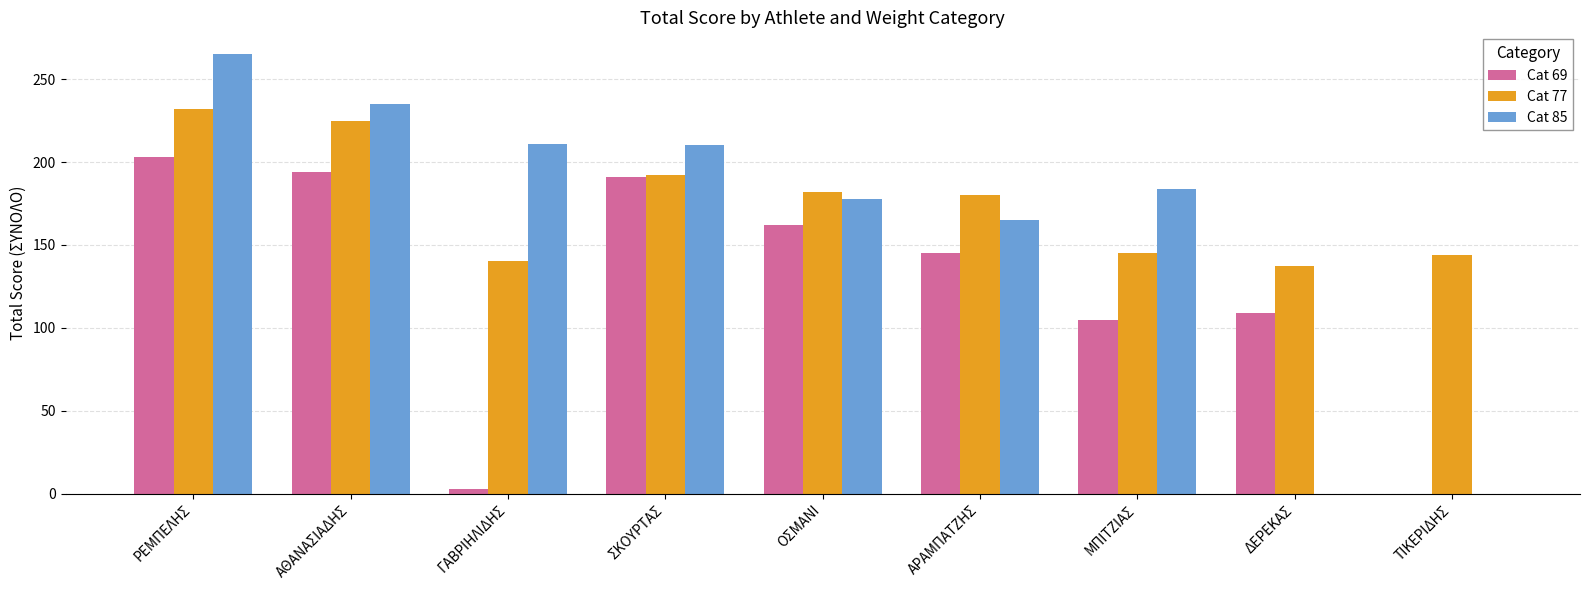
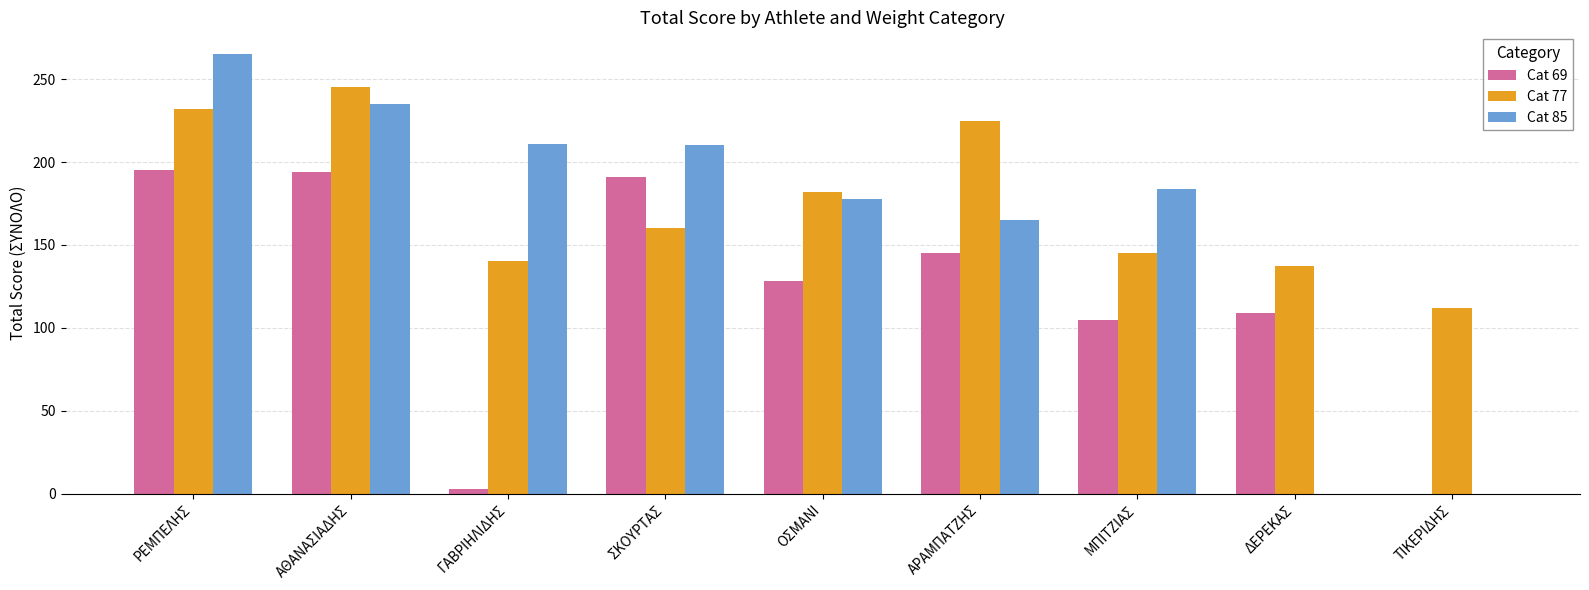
  {
    "Cat 69": {
-     "ΡΕΜΠΕΛΗΣ": 203,
+     "ΡΕΜΠΕΛΗΣ": 195,
      "ΑΘΑΝΑΣΙΑΔΗΣ": 194,
      "ΓΑΒΡΙΗΛΙΔΗΣ": 3,
      "ΣΚΟΥΡΤΑΣ": 191,
-     "ΟΣΜΑΝΙ": 162,
+     "ΟΣΜΑΝΙ": 128,
      "ΑΡΑΜΠΑΤΖΗΣ": 145,
      "ΜΠΙΤΖΙΑΣ": 105,
      "ΔΕΡΕΚΑΣ": 109,
      "ΤΙΚΕΡΙΔΗΣ": 0
    },
    "Cat 77": {
      "ΡΕΜΠΕΛΗΣ": 232,
-     "ΑΘΑΝΑΣΙΑΔΗΣ": 225,
+     "ΑΘΑΝΑΣΙΑΔΗΣ": 245,
      "ΓΑΒΡΙΗΛΙΔΗΣ": 140,
-     "ΣΚΟΥΡΤΑΣ": 192,
+     "ΣΚΟΥΡΤΑΣ": 160,
      "ΟΣΜΑΝΙ": 182,
-     "ΑΡΑΜΠΑΤΖΗΣ": 180,
+     "ΑΡΑΜΠΑΤΖΗΣ": 225,
      "ΜΠΙΤΖΙΑΣ": 145,
      "ΔΕΡΕΚΑΣ": 137,
-     "ΤΙΚΕΡΙΔΗΣ": 144
+     "ΤΙΚΕΡΙΔΗΣ": 112
    },
    "Cat 85": {
      "ΡΕΜΠΕΛΗΣ": 265,
      "ΑΘΑΝΑΣΙΑΔΗΣ": 235,
      "ΓΑΒΡΙΗΛΙΔΗΣ": 211,
      "ΣΚΟΥΡΤΑΣ": 210,
      "ΟΣΜΑΝΙ": 178,
      "ΑΡΑΜΠΑΤΖΗΣ": 165,
      "ΜΠΙΤΖΙΑΣ": 184,
      "ΔΕΡΕΚΑΣ": 0,
      "ΤΙΚΕΡΙΔΗΣ": 0
    }
  }
